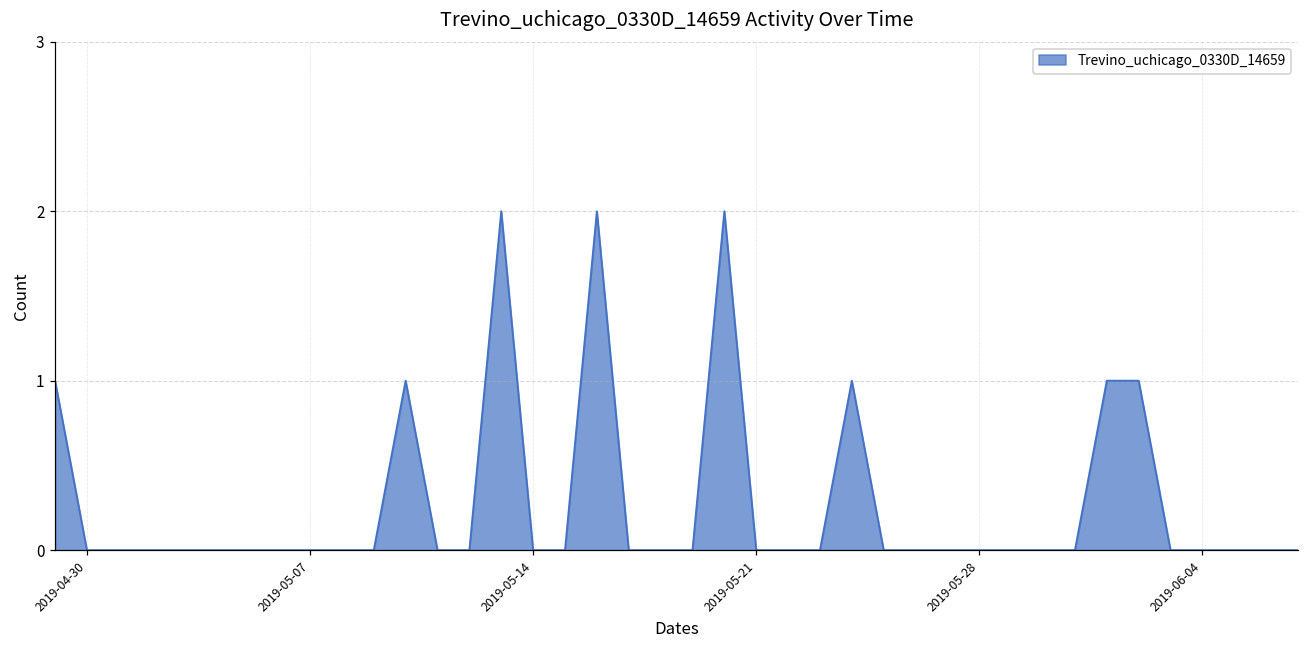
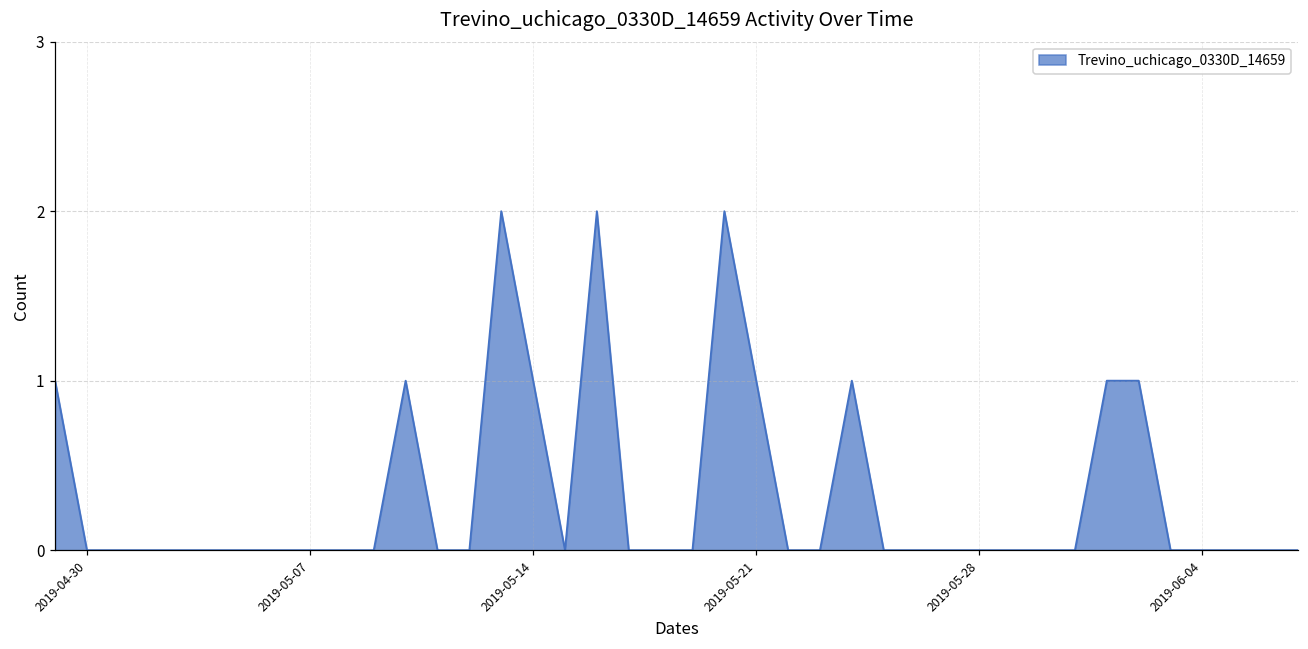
  {
    "2019-04-30": 0,
    "2019-05-07": 0,
-   "2019-05-14": 0,
-   "2019-05-21": 0,
+   "2019-05-14": 1,
+   "2019-05-21": 1,
    "2019-05-28": 0,
    "2019-06-04": 0
  }
